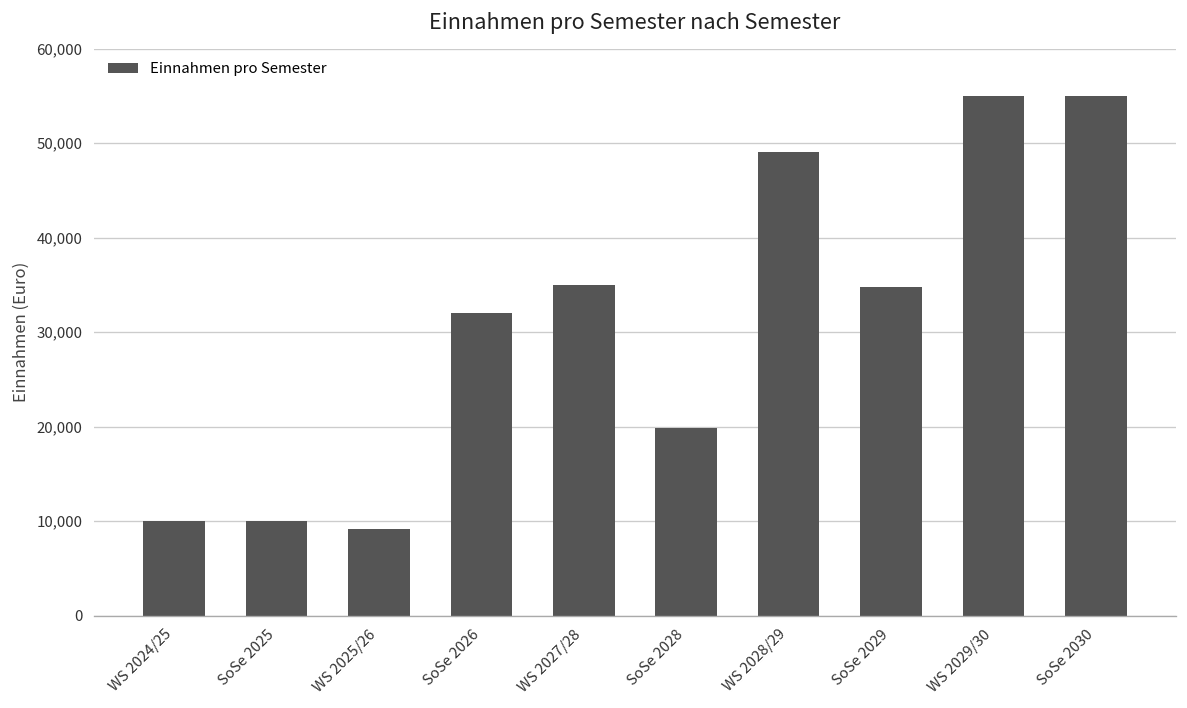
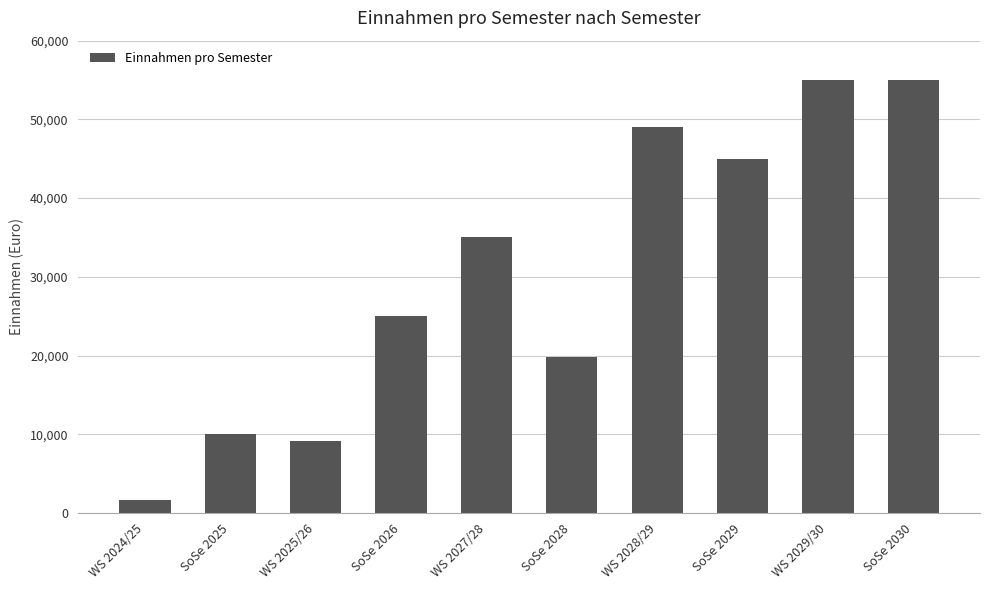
  {
-   "WS 2024/25": "10,000",
+   "WS 2024/25": "2,000",
    "SoSe 2025": "10,000",
    "WS 2025/26": "9,000",
-   "SoSe 2026": "32,000",
+   "SoSe 2026": "25,000",
    "WS 2027/28": "35,000",
    "SoSe 2028": "20,000",
    "WS 2028/29": "49,000",
-   "SoSe 2029": "35,000",
+   "SoSe 2029": "45,000",
    "WS 2029/30": "55,000",
    "SoSe 2030": "55,000"
  }
